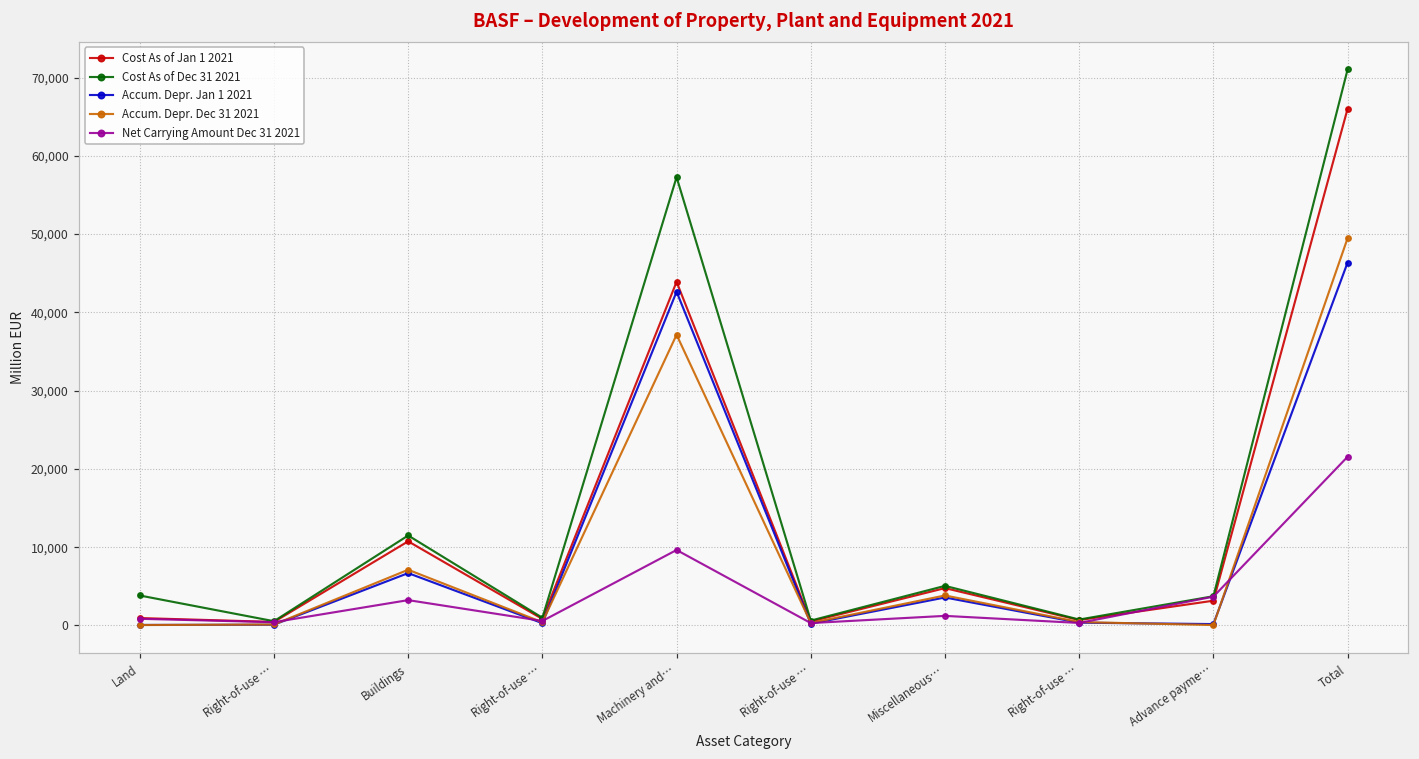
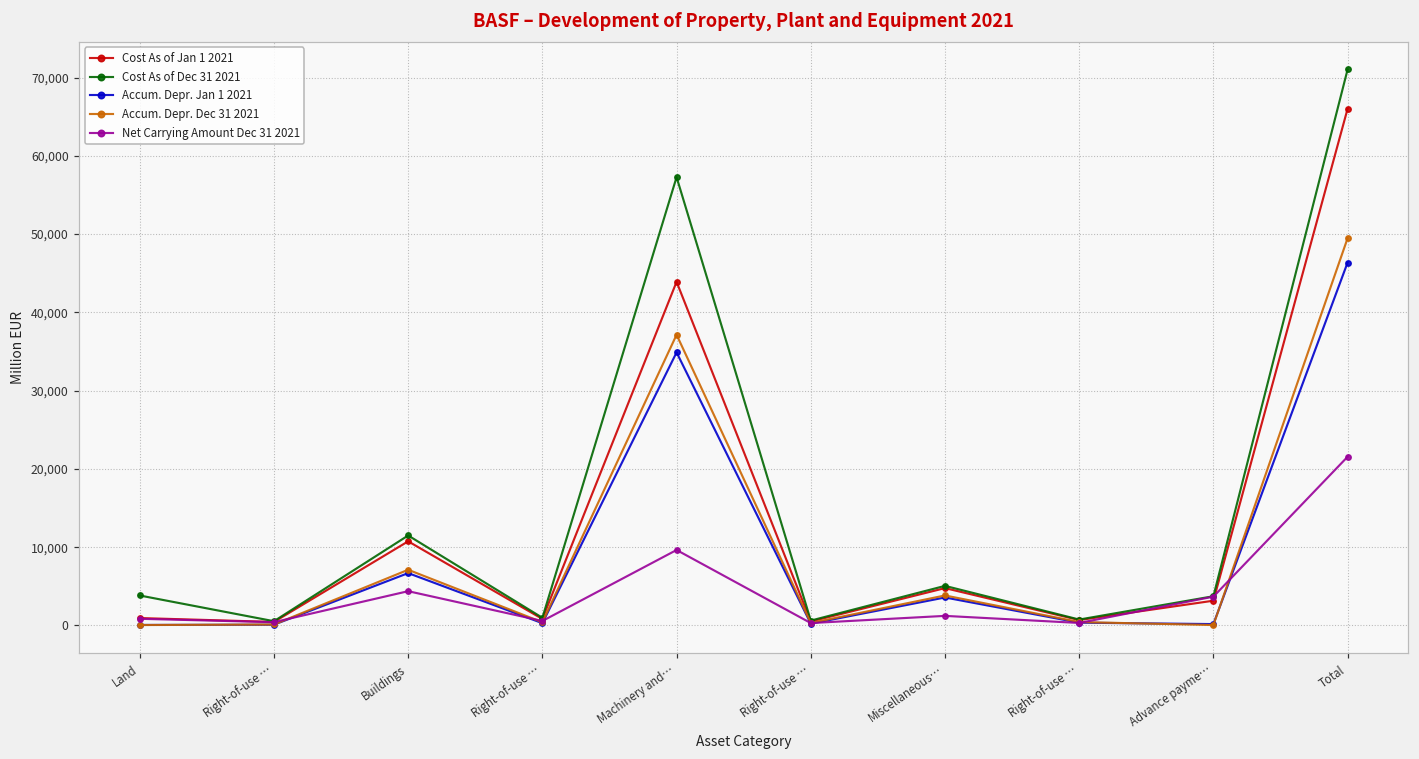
  {
    "Cost As of Jan 1 2021": {
      "Buildings": "11,000",
      "Machinery and…": "44,000",
      "Advance payme…": "3,000",
      "Total": "66,000"
    },
    "Cost As of Dec 31 2021": {
      "Land": "4,000",
      "Buildings": "11,000",
      "Machinery and…": "57,000",
      "Total": "71,000"
    },
    "Accum. Depr. Jan 1 2021": {
      "Buildings": "7,000",
-     "Machinery and…": "43,000",
+     "Machinery and…": "35,000",
      "Total": "46,000"
    },
    "Accum. Depr. Dec 31 2021": {
      "Buildings": "7,000",
      "Machinery and…": "37,000",
      "Total": "49,000"
    },
    "Net Carrying Amount Dec 31 2021": {
-     "Buildings": "3,000",
+     "Buildings": "4,000",
      "Machinery and…": "10,000",
      "Miscellaneous…": "1,000",
      "Total": "22,000"
    }
  }
